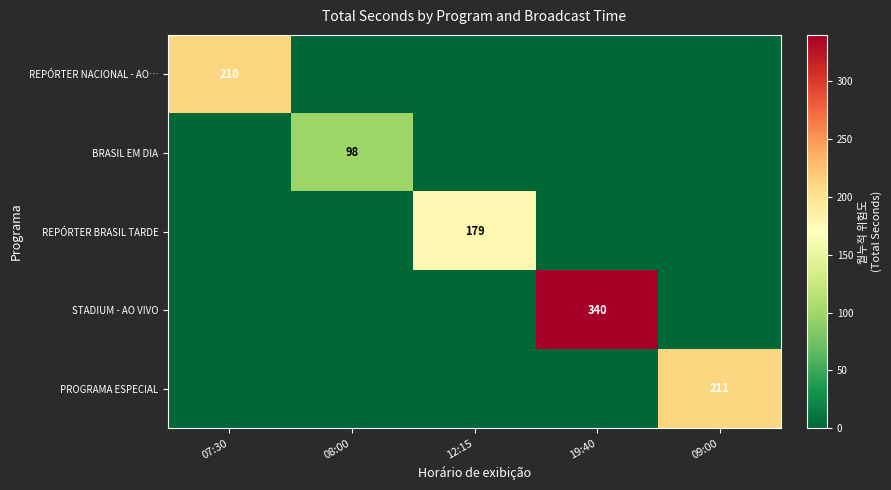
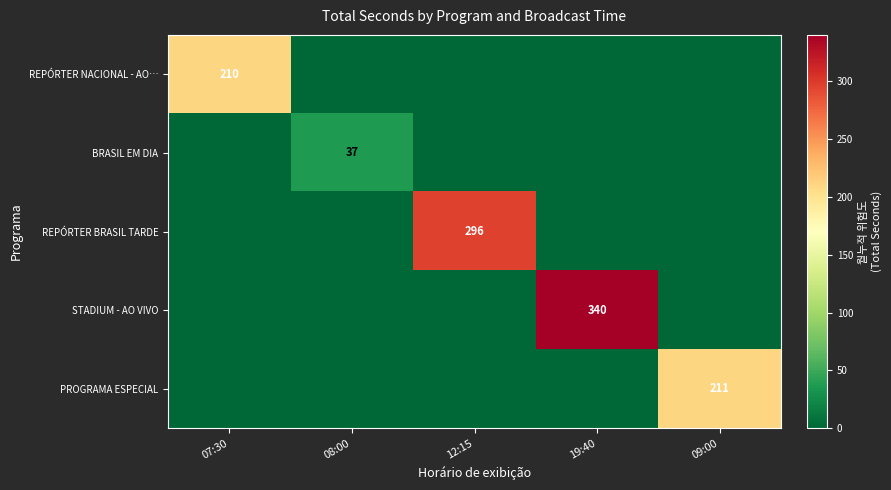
  {
    "REPÓRTER NACIONAL - AO…": {
      "07:30": 210
    },
    "BRASIL EM DIA": {
-     "08:00": 98
+     "08:00": 37
    },
    "REPÓRTER BRASIL TARDE": {
-     "12:15": 179
+     "12:15": 296
    },
    "STADIUM - AO VIVO": {
      "19:40": 340
    },
    "PROGRAMA ESPECIAL": {
      "09:00": 211
    }
  }
